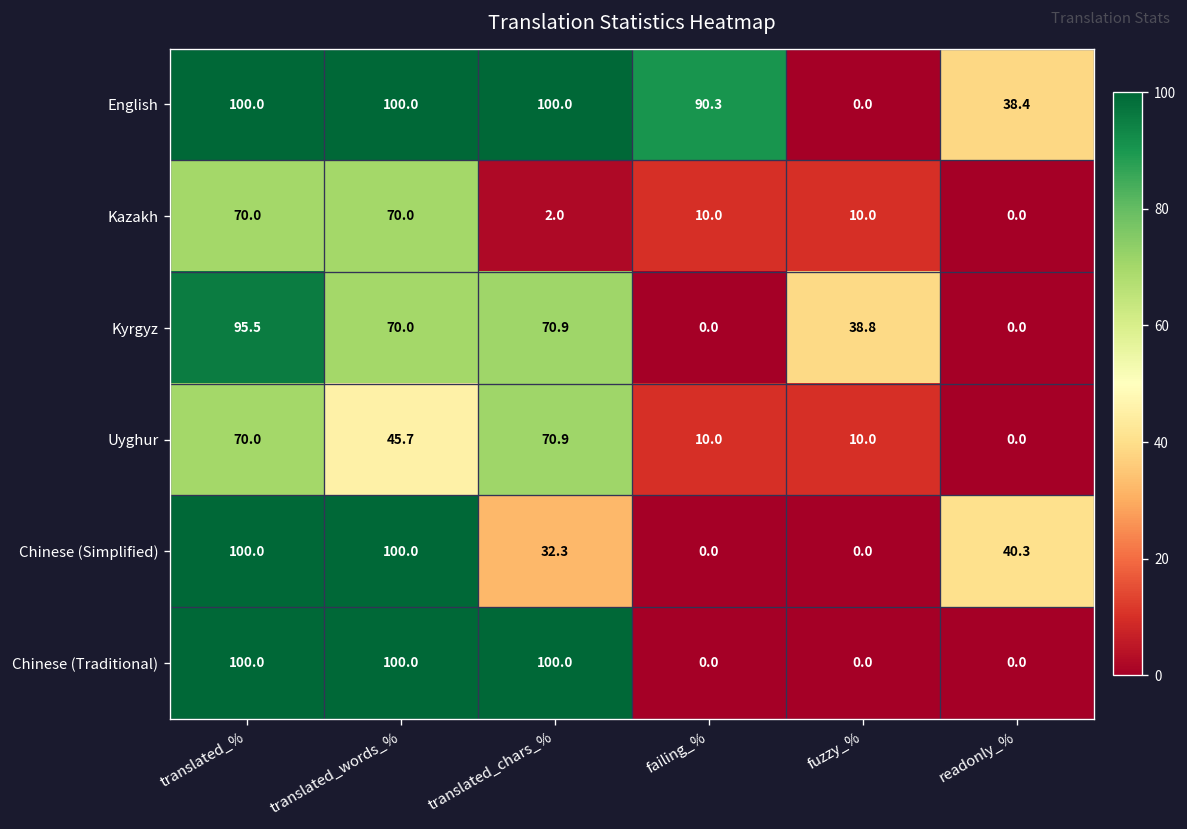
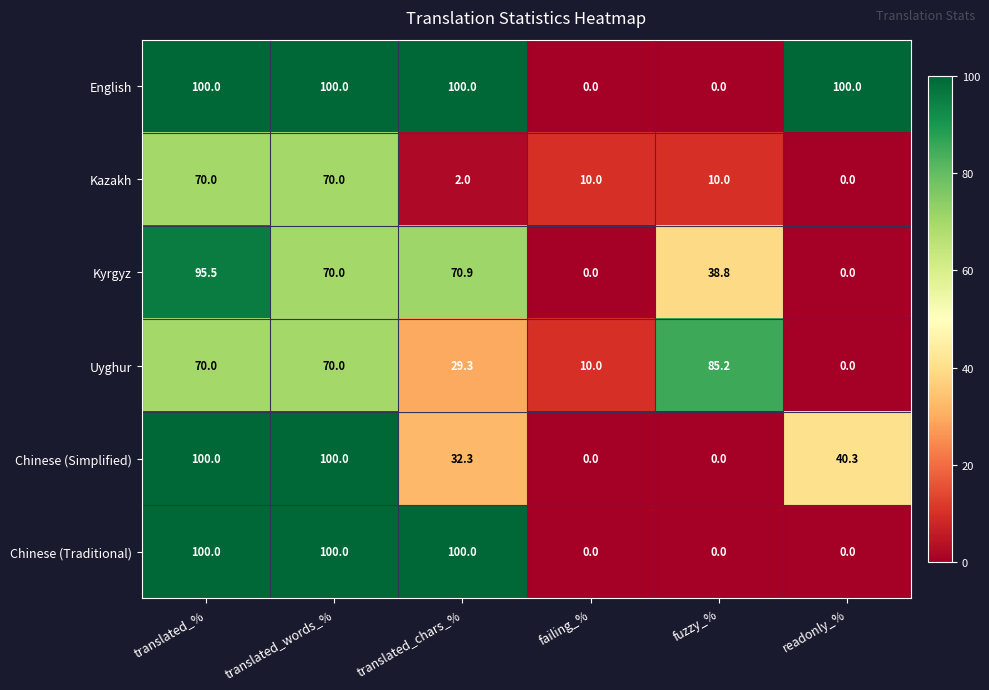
  {
    "English": {
      "translated_%": 100.0,
      "translated_words_%": 100.0,
      "translated_chars_%": 100.0,
-     "failing_%": 90.3,
+     "failing_%": 0.0,
      "fuzzy_%": 0.0,
-     "readonly_%": 38.4
+     "readonly_%": 100.0
    },
    "Kazakh": {
      "translated_%": 70.0,
      "translated_words_%": 70.0,
      "translated_chars_%": 2.0,
      "failing_%": 10.0,
      "fuzzy_%": 10.0,
      "readonly_%": 0.0
    },
    "Kyrgyz": {
      "translated_%": 95.5,
      "translated_words_%": 70.0,
      "translated_chars_%": 70.9,
      "failing_%": 0.0,
      "fuzzy_%": 38.8,
      "readonly_%": 0.0
    },
    "Uyghur": {
      "translated_%": 70.0,
-     "translated_words_%": 45.7,
-     "translated_chars_%": 70.9,
+     "translated_words_%": 70.0,
+     "translated_chars_%": 29.3,
      "failing_%": 10.0,
-     "fuzzy_%": 10.0,
+     "fuzzy_%": 85.2,
      "readonly_%": 0.0
    },
    "Chinese (Simplified)": {
      "translated_%": 100.0,
      "translated_words_%": 100.0,
      "translated_chars_%": 32.3,
      "failing_%": 0.0,
      "fuzzy_%": 0.0,
      "readonly_%": 40.3
    },
    "Chinese (Traditional)": {
      "translated_%": 100.0,
      "translated_words_%": 100.0,
      "translated_chars_%": 100.0,
      "failing_%": 0.0,
      "fuzzy_%": 0.0,
      "readonly_%": 0.0
    }
  }
